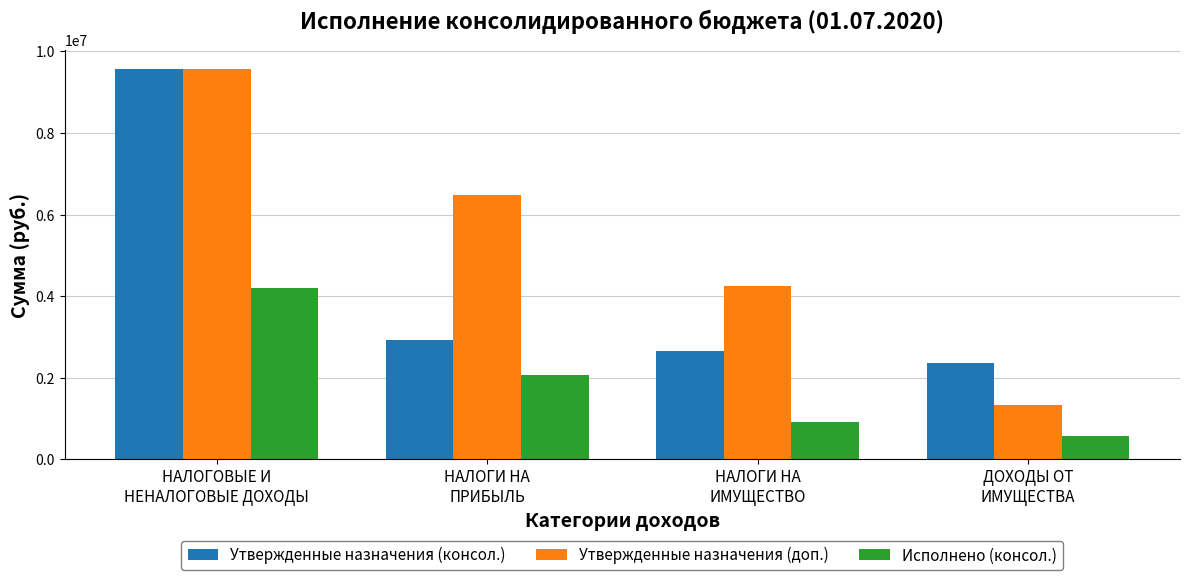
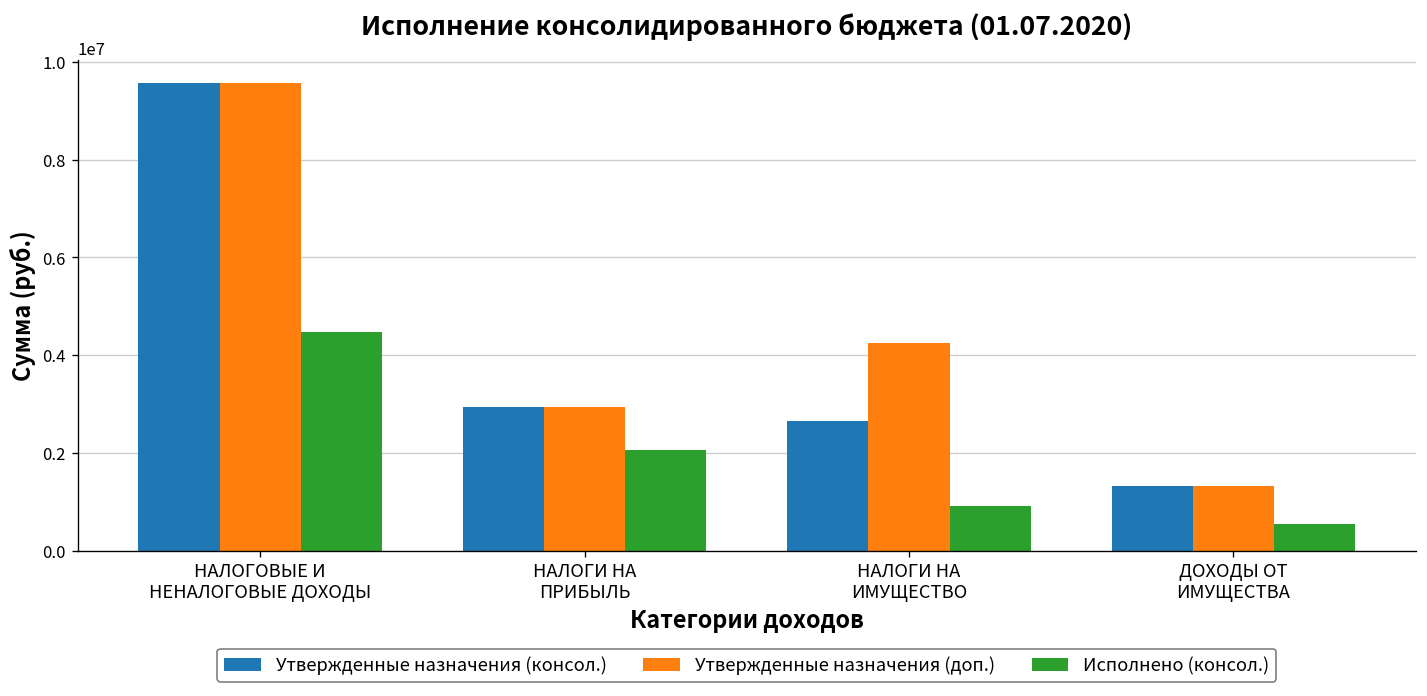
  {
    "Утвержденные назначения (консол.)": {
      "НАЛОГОВЫЕ И НЕНАЛОГОВЫЕ ДОХОДЫ": 9600000,
      "НАЛОГИ НА ПРИБЫЛЬ": 2900000,
      "НАЛОГИ НА ИМУЩЕСТВО": 2700000,
-     "ДОХОДЫ ОТ ИМУЩЕСТВА": 2400000
+     "ДОХОДЫ ОТ ИМУЩЕСТВА": 1300000
    },
    "Утвержденные назначения (доп.)": {
      "НАЛОГОВЫЕ И НЕНАЛОГОВЫЕ ДОХОДЫ": 9600000,
-     "НАЛОГИ НА ПРИБЫЛЬ": 6500000,
+     "НАЛОГИ НА ПРИБЫЛЬ": 2900000,
      "НАЛОГИ НА ИМУЩЕСТВО": 4200000,
      "ДОХОДЫ ОТ ИМУЩЕСТВА": 1300000
    },
    "Исполнено (консол.)": {
-     "НАЛОГОВЫЕ И НЕНАЛОГОВЫЕ ДОХОДЫ": 4200000,
+     "НАЛОГОВЫЕ И НЕНАЛОГОВЫЕ ДОХОДЫ": 4500000,
      "НАЛОГИ НА ПРИБЫЛЬ": 2100000,
      "НАЛОГИ НА ИМУЩЕСТВО": 900000,
      "ДОХОДЫ ОТ ИМУЩЕСТВА": 600000
    }
  }
